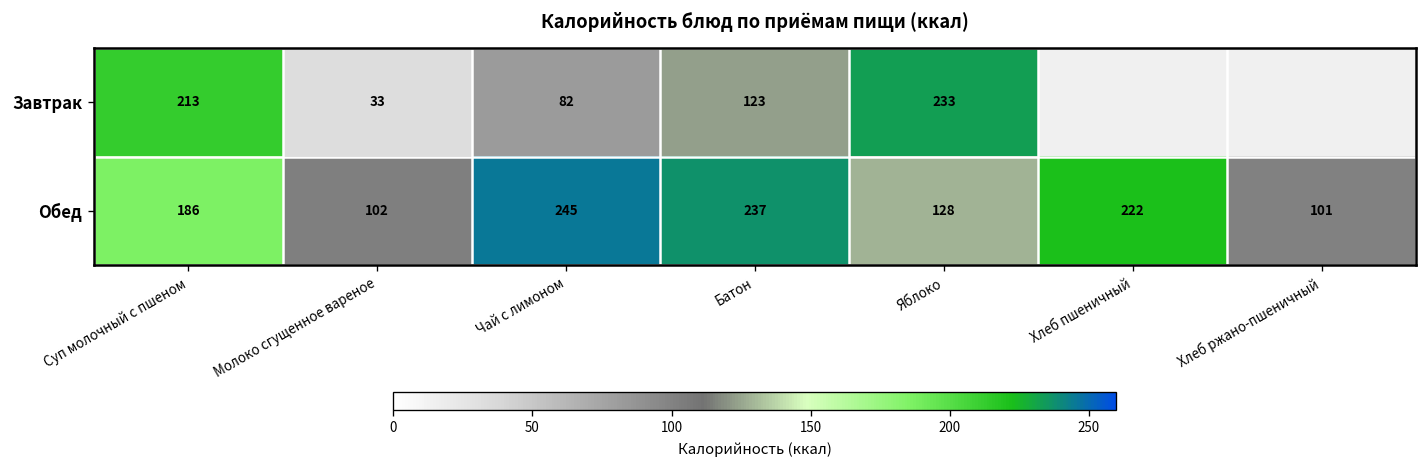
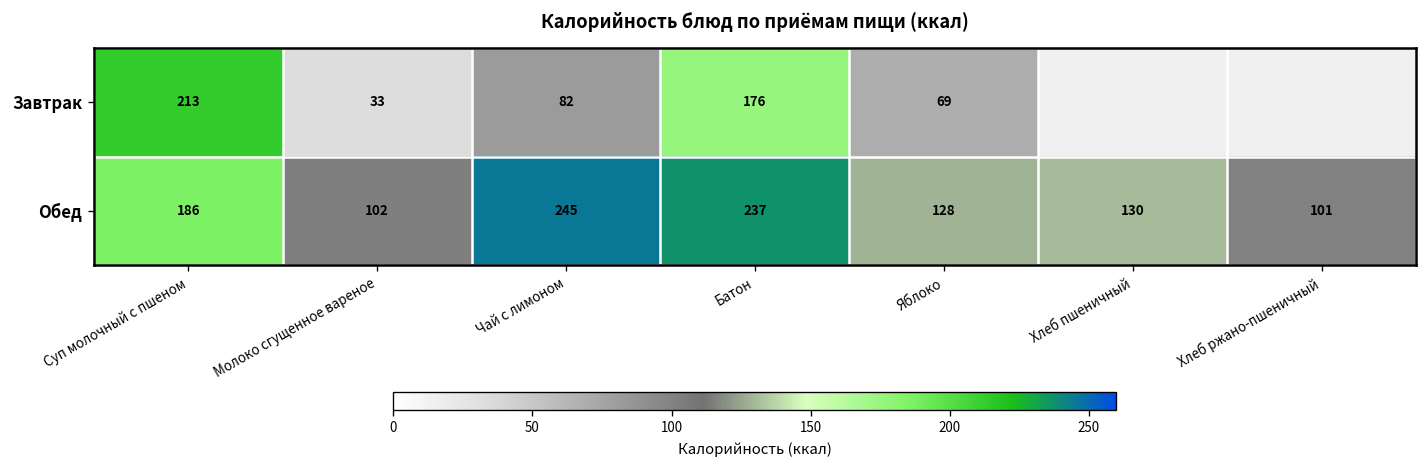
  {
    "Завтрак": {
      "Суп молочный с пшеном": 213,
      "Молоко сгущенное вареное": 33,
      "Чай с лимоном": 82,
-     "Батон": 123,
-     "Яблоко": 233
+     "Батон": 176,
+     "Яблоко": 69
    },
    "Обед": {
      "Суп молочный с пшеном": 186,
      "Молоко сгущенное вареное": 102,
      "Чай с лимоном": 245,
      "Батон": 237,
      "Яблоко": 128,
-     "Хлеб пшеничный": 222,
+     "Хлеб пшеничный": 130,
      "Хлеб ржано-пшеничный": 101
    }
  }
